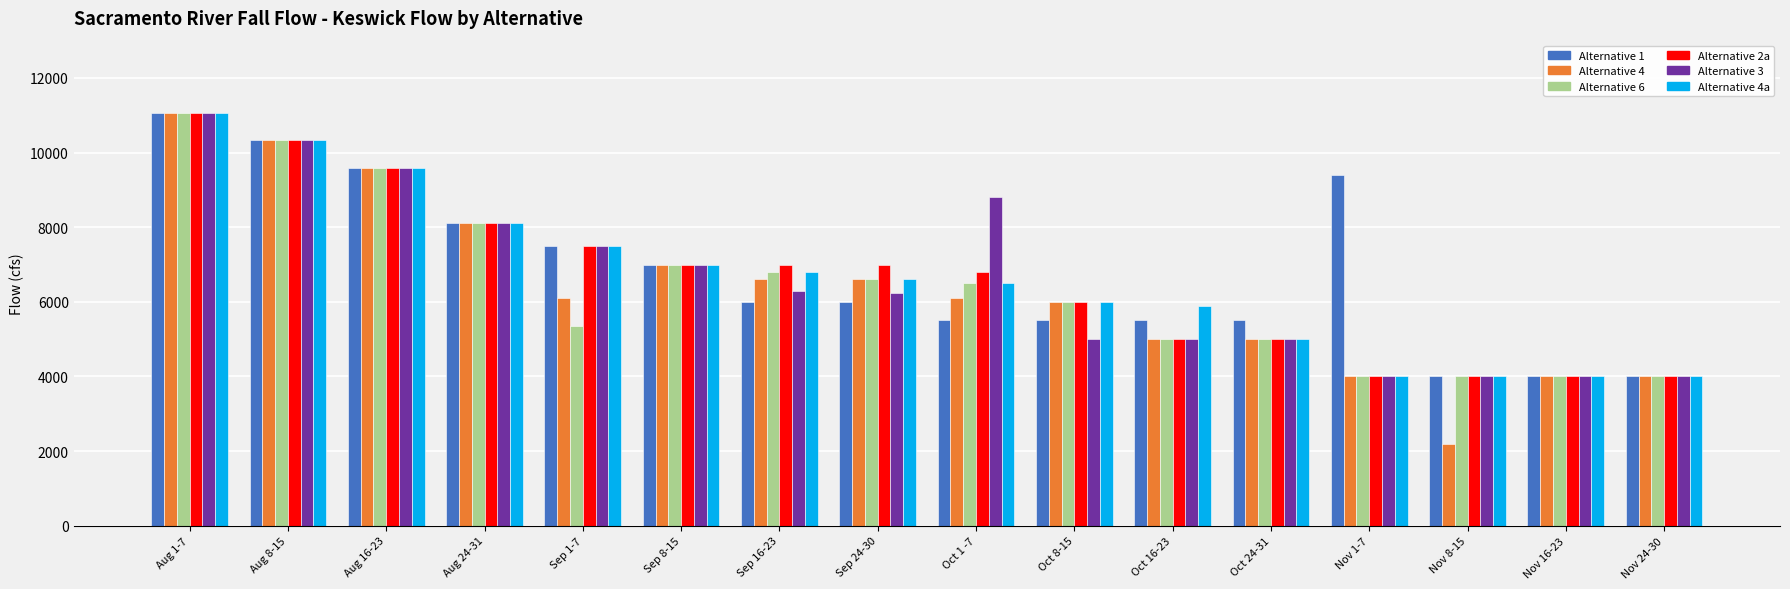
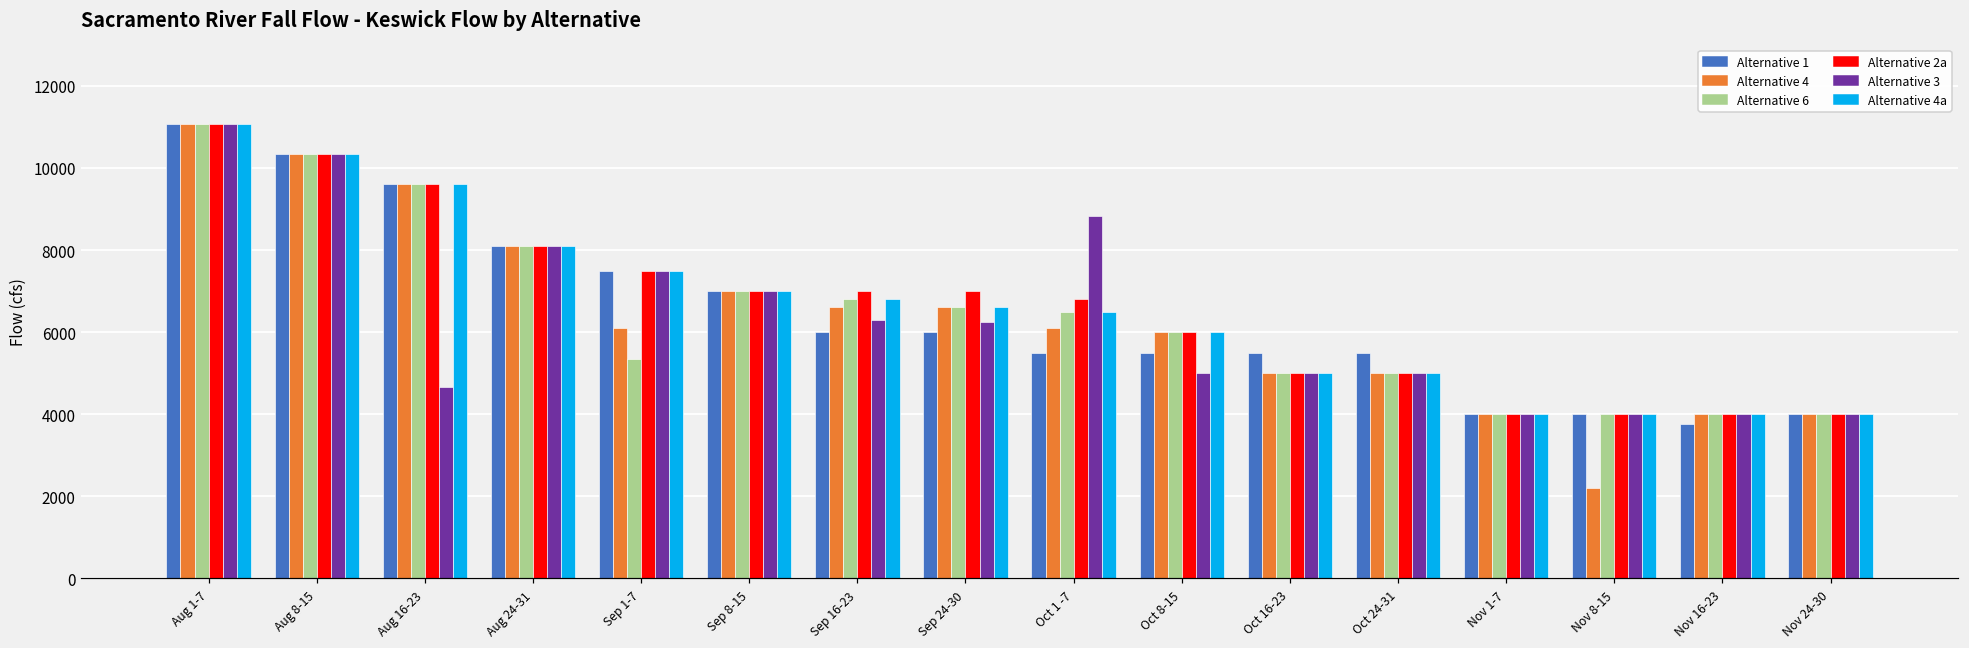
  {
    "Alternative 1": {
      "Aug 1-7": 11100,
      "Aug 8-15": 10400,
      "Aug 16-23": 9600,
      "Aug 24-31": 8100,
      "Sep 1-7": 7500,
      "Sep 8-15": 7000,
      "Sep 16-23": 6000,
      "Sep 24-30": 6000,
      "Oct 1 -7": 5500,
      "Oct 8-15": 5500,
      "Oct 16-23": 5500,
      "Oct 24-31": 5500,
-     "Nov 1-7": 9400,
+     "Nov 1-7": 4000,
      "Nov 8-15": 4000,
-     "Nov 16-23": 4000,
+     "Nov 16-23": 3800,
      "Nov 24-30": 4000
    },
    "Alternative 4": {
      "Aug 1-7": 11100,
      "Aug 8-15": 10400,
      "Aug 16-23": 9600,
      "Aug 24-31": 8100,
      "Sep 1-7": 6100,
      "Sep 8-15": 7000,
      "Sep 16-23": 6600,
      "Sep 24-30": 6600,
      "Oct 1 -7": 6100,
      "Oct 8-15": 6000,
      "Oct 16-23": 5000,
      "Oct 24-31": 5000,
      "Nov 1-7": 4000,
      "Nov 8-15": 2200,
      "Nov 16-23": 4000,
      "Nov 24-30": 4000
    },
    "Alternative 6": {
      "Aug 1-7": 11100,
      "Aug 8-15": 10400,
      "Aug 16-23": 9600,
      "Aug 24-31": 8100,
      "Sep 1-7": 5300,
      "Sep 8-15": 7000,
      "Sep 16-23": 6800,
      "Sep 24-30": 6600,
      "Oct 1 -7": 6500,
      "Oct 8-15": 6000,
      "Oct 16-23": 5000,
      "Oct 24-31": 5000,
      "Nov 1-7": 4000,
      "Nov 8-15": 4000,
      "Nov 16-23": 4000,
      "Nov 24-30": 4000
    },
    "Alternative 2a": {
      "Aug 1-7": 11100,
      "Aug 8-15": 10400,
      "Aug 16-23": 9600,
      "Aug 24-31": 8100,
      "Sep 1-7": 7500,
      "Sep 8-15": 7000,
      "Sep 16-23": 7000,
      "Sep 24-30": 7000,
      "Oct 1 -7": 6800,
      "Oct 8-15": 6000,
      "Oct 16-23": 5000,
      "Oct 24-31": 5000,
      "Nov 1-7": 4000,
      "Nov 8-15": 4000,
      "Nov 16-23": 4000,
      "Nov 24-30": 4000
    },
    "Alternative 3": {
      "Aug 1-7": 11100,
      "Aug 8-15": 10400,
-     "Aug 16-23": 9600,
+     "Aug 16-23": 4700,
      "Aug 24-31": 8100,
      "Sep 1-7": 7500,
      "Sep 8-15": 7000,
      "Sep 16-23": 6300,
      "Sep 24-30": 6300,
      "Oct 1 -7": 8800,
      "Oct 8-15": 5000,
      "Oct 16-23": 5000,
      "Oct 24-31": 5000,
      "Nov 1-7": 4000,
      "Nov 8-15": 4000,
      "Nov 16-23": 4000,
      "Nov 24-30": 4000
    },
    "Alternative 4a": {
      "Aug 1-7": 11100,
      "Aug 8-15": 10400,
      "Aug 16-23": 9600,
      "Aug 24-31": 8100,
      "Sep 1-7": 7500,
      "Sep 8-15": 7000,
      "Sep 16-23": 6800,
      "Sep 24-30": 6600,
      "Oct 1 -7": 6500,
      "Oct 8-15": 6000,
-     "Oct 16-23": 5900,
+     "Oct 16-23": 5000,
      "Oct 24-31": 5000,
      "Nov 1-7": 4000,
      "Nov 8-15": 4000,
      "Nov 16-23": 4000,
      "Nov 24-30": 4000
    }
  }
